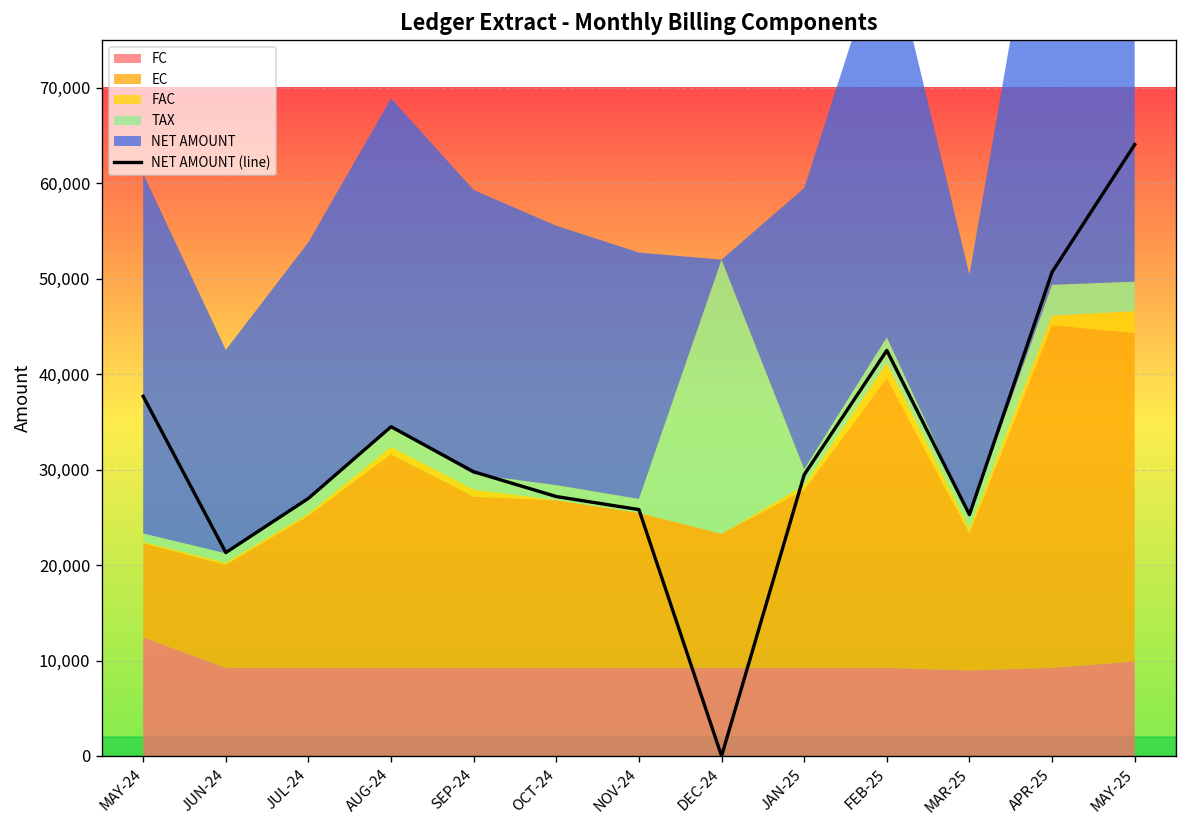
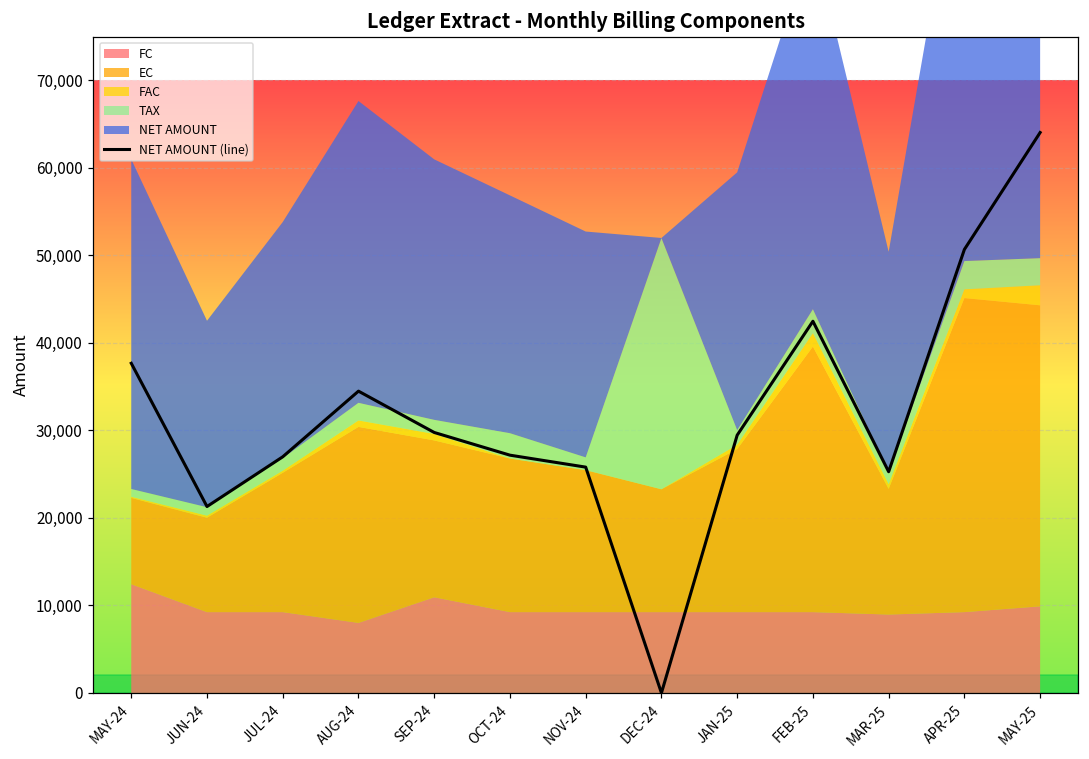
  {
    "NET AMOUNT (line)": {
      "MAY-24": "38,000",
      "OCT-24": "27,000",
      "NOV-24": "26,000",
      "JAN-25": "29,000",
      "FEB-25": "42,000",
      "APR-25": "51,000",
      "MAY-25": "64,000"
    },
    "FC": {
      "MAY-24": "12,000",
      "JUN-24": "9,000",
      "JUL-24": "9,000",
-     "AUG-24": "9,000",
-     "SEP-24": "9,000",
+     "AUG-24": "8,000",
+     "SEP-24": "11,000",
      "OCT-24": "9,000",
      "NOV-24": "9,000",
      "DEC-24": "9,000",
      "JAN-25": "9,000",
      "FEB-25": "9,000",
      "MAR-25": "9,000",
      "APR-25": "9,000",
      "MAY-25": "10,000"
    },
    "TAX": {
      "MAY-24": "1,000",
-     "OCT-24": "2,000",
+     "OCT-24": "3,000",
      "NOV-24": "1,000",
      "JAN-25": "2,000",
      "FEB-25": "3,000",
      "APR-25": "3,000",
      "MAY-25": "3,000"
    },
    "NET AMOUNT": {
      "MAY-24": "38,000",
      "JUN-24": "21,000",
      "JUL-24": "27,000",
      "AUG-24": "34,000",
      "SEP-24": "30,000",
      "OCT-24": "27,000",
      "NOV-24": "26,000",
      "JAN-25": "29,000",
      "MAR-25": "25,000"
    }
  }
